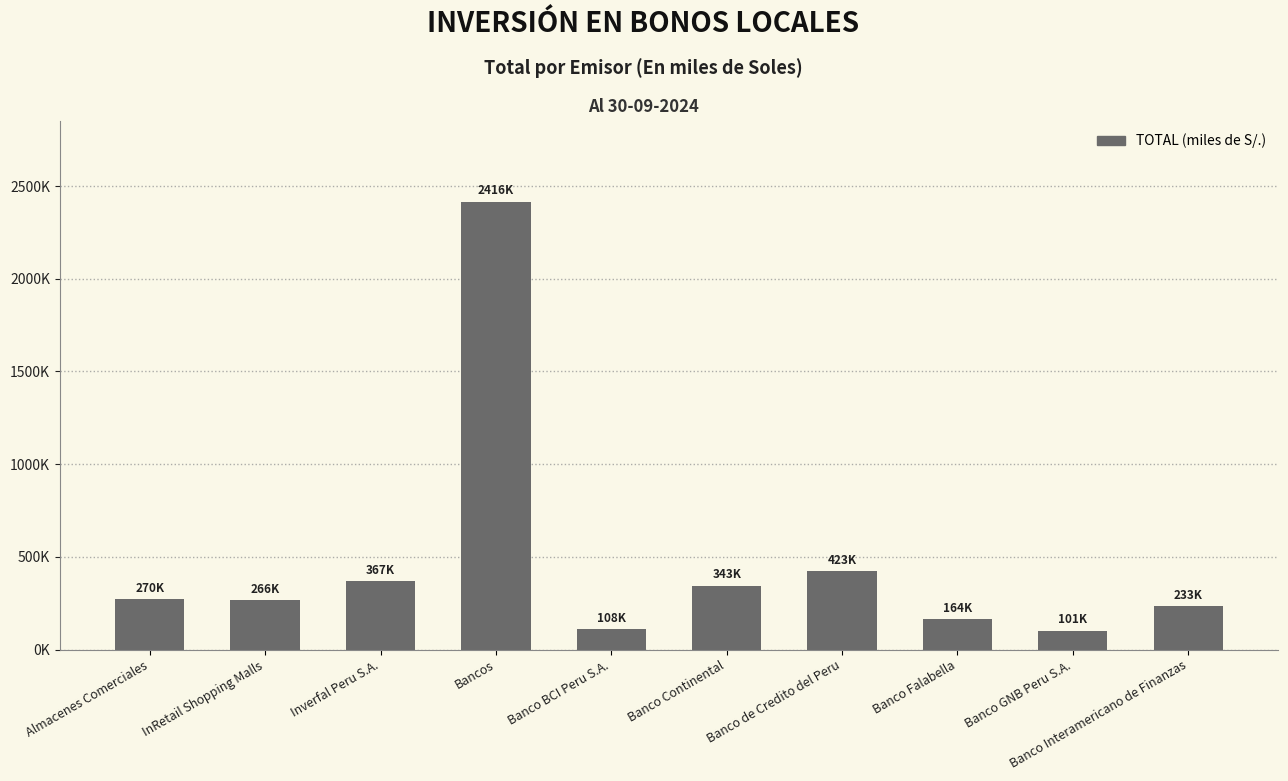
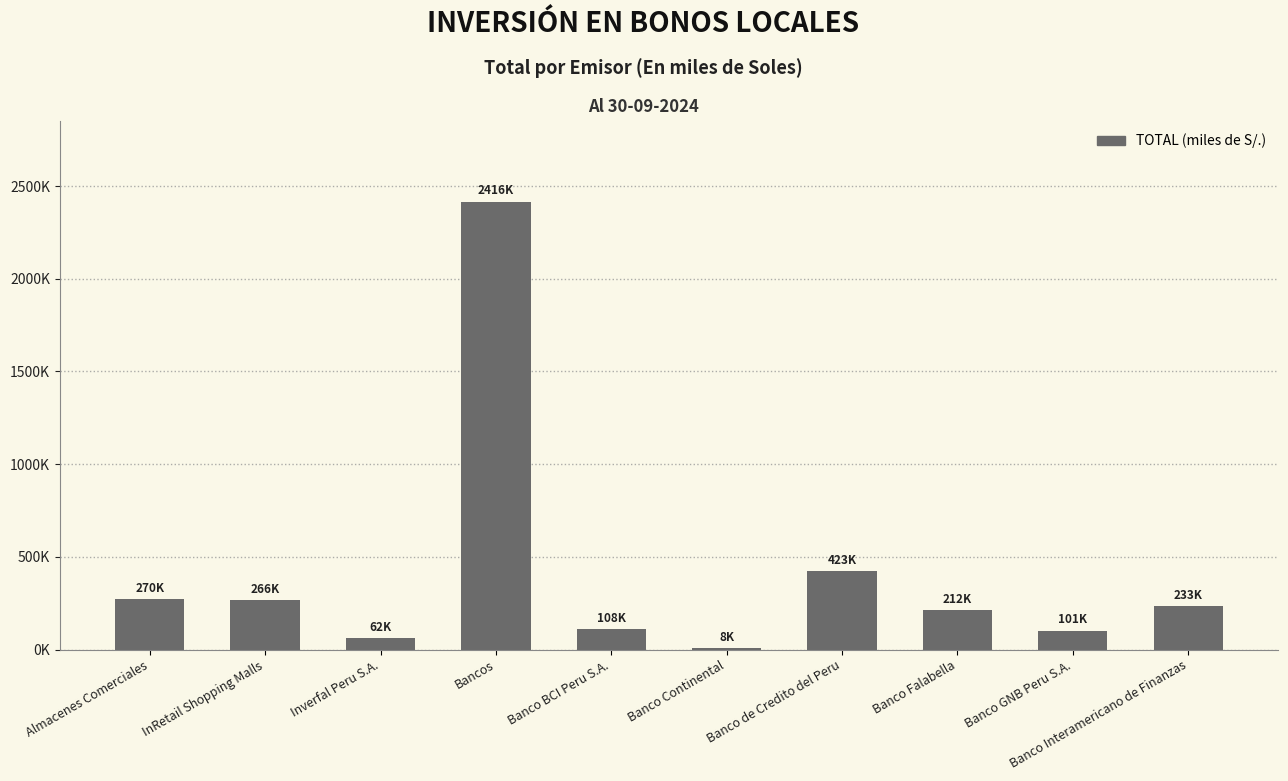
  {
    "Almacenes Comerciales": "270K",
    "InRetail Shopping Malls": "266K",
-   "Inverfal Peru S.A.": "367K",
+   "Inverfal Peru S.A.": "62K",
    "Bancos": "2416K",
    "Banco BCI Peru S.A.": "108K",
-   "Banco Continental": "343K",
+   "Banco Continental": "8K",
    "Banco de Credito del Peru": "423K",
-   "Banco Falabella": "164K",
+   "Banco Falabella": "212K",
    "Banco GNB Peru S.A.": "101K",
    "Banco Interamericano de Finanzas": "233K"
  }
